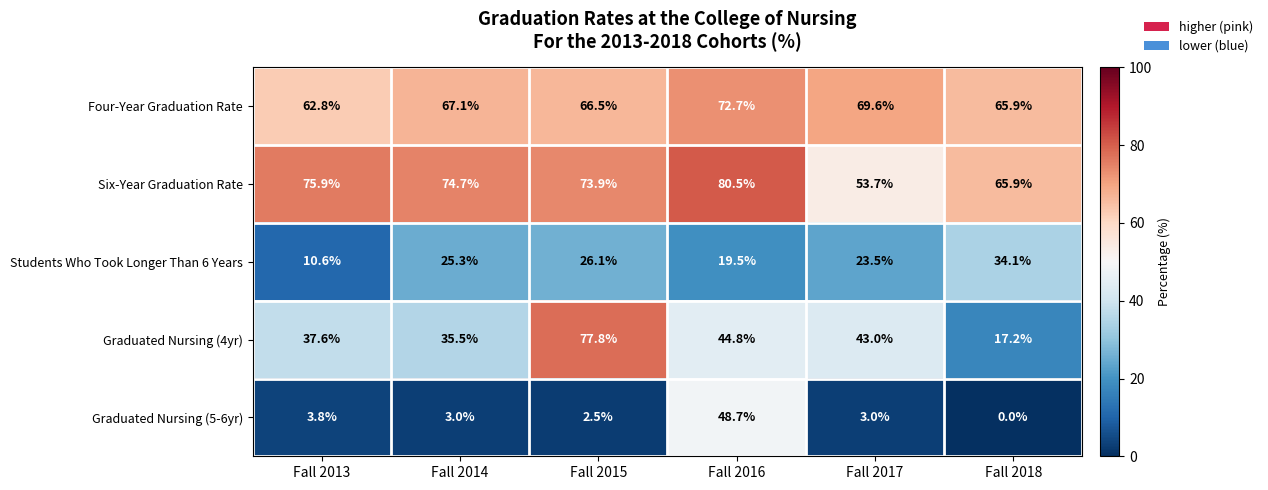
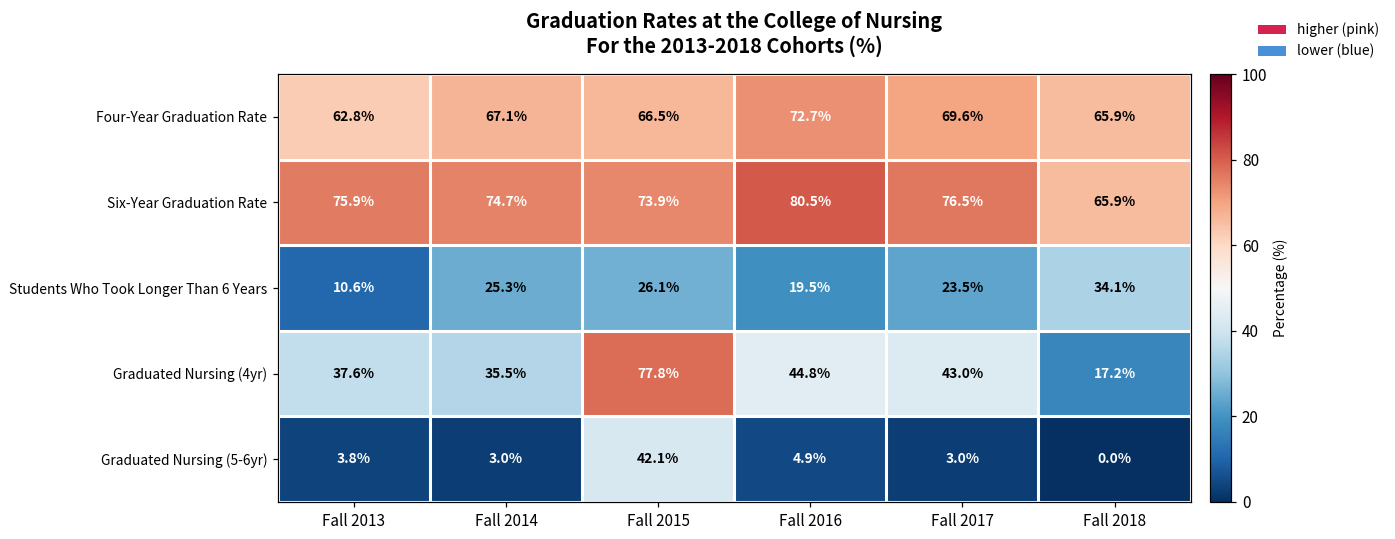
  {
    "Four-Year Graduation Rate": {
      "Fall 2013": "62.8%",
      "Fall 2014": "67.1%",
      "Fall 2015": "66.5%",
      "Fall 2016": "72.7%",
      "Fall 2017": "69.6%",
      "Fall 2018": "65.9%"
    },
    "Six-Year Graduation Rate": {
      "Fall 2013": "75.9%",
      "Fall 2014": "74.7%",
      "Fall 2015": "73.9%",
      "Fall 2016": "80.5%",
-     "Fall 2017": "53.7%",
+     "Fall 2017": "76.5%",
      "Fall 2018": "65.9%"
    },
    "Students Who Took Longer Than 6 Years": {
      "Fall 2013": "10.6%",
      "Fall 2014": "25.3%",
      "Fall 2015": "26.1%",
      "Fall 2016": "19.5%",
      "Fall 2017": "23.5%",
      "Fall 2018": "34.1%"
    },
    "Graduated Nursing (4yr)": {
      "Fall 2013": "37.6%",
      "Fall 2014": "35.5%",
      "Fall 2015": "77.8%",
      "Fall 2016": "44.8%",
      "Fall 2017": "43.0%",
      "Fall 2018": "17.2%"
    },
    "Graduated Nursing (5-6yr)": {
      "Fall 2013": "3.8%",
      "Fall 2014": "3.0%",
-     "Fall 2015": "2.5%",
-     "Fall 2016": "48.7%",
+     "Fall 2015": "42.1%",
+     "Fall 2016": "4.9%",
      "Fall 2017": "3.0%",
      "Fall 2018": "0.0%"
    }
  }
